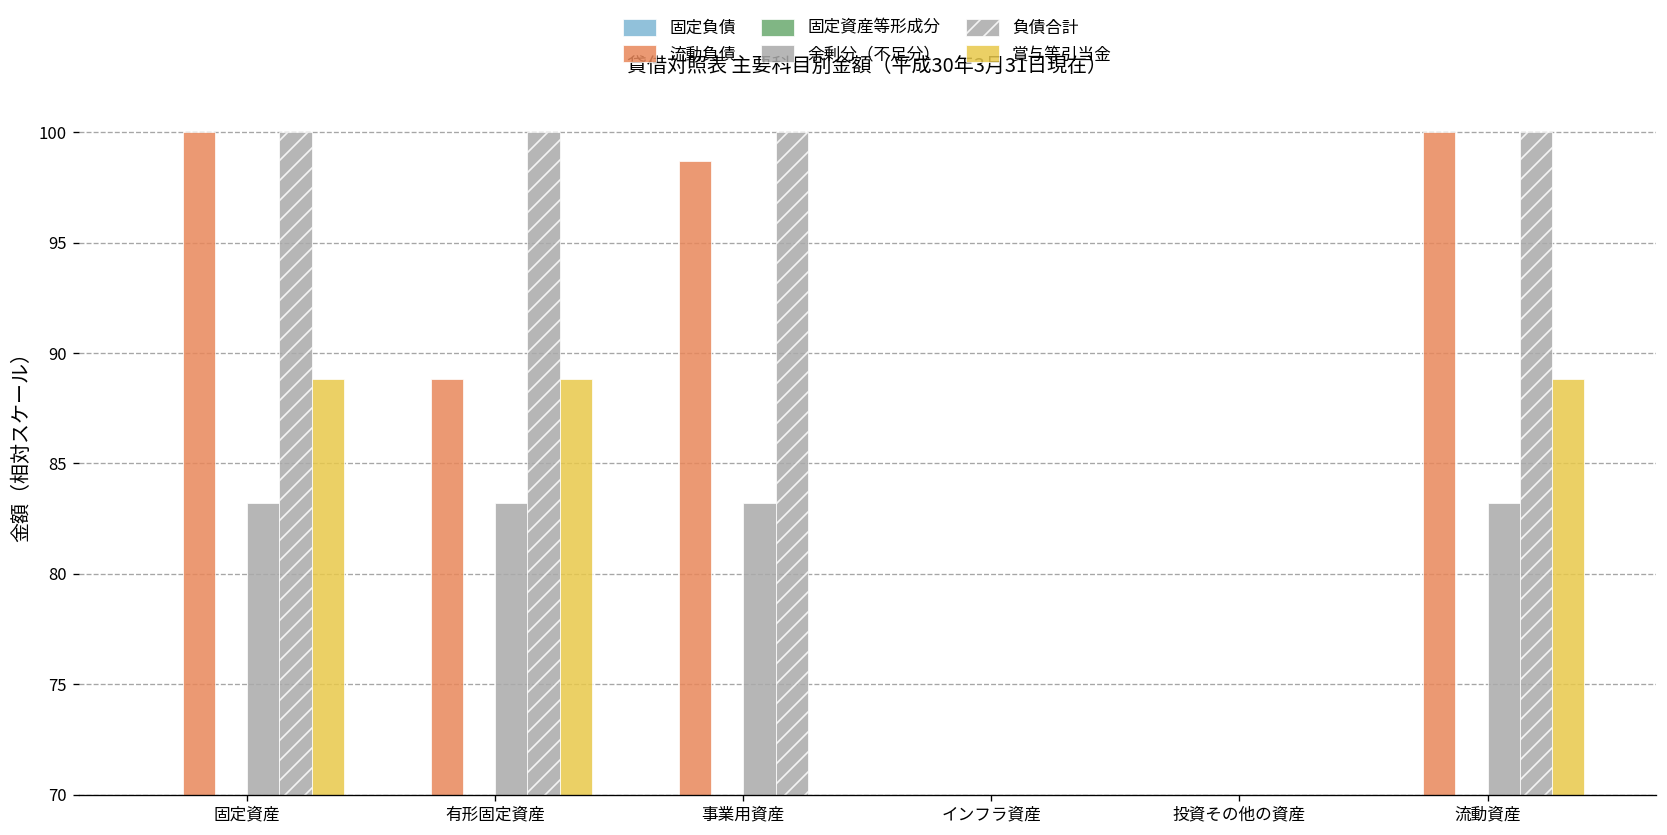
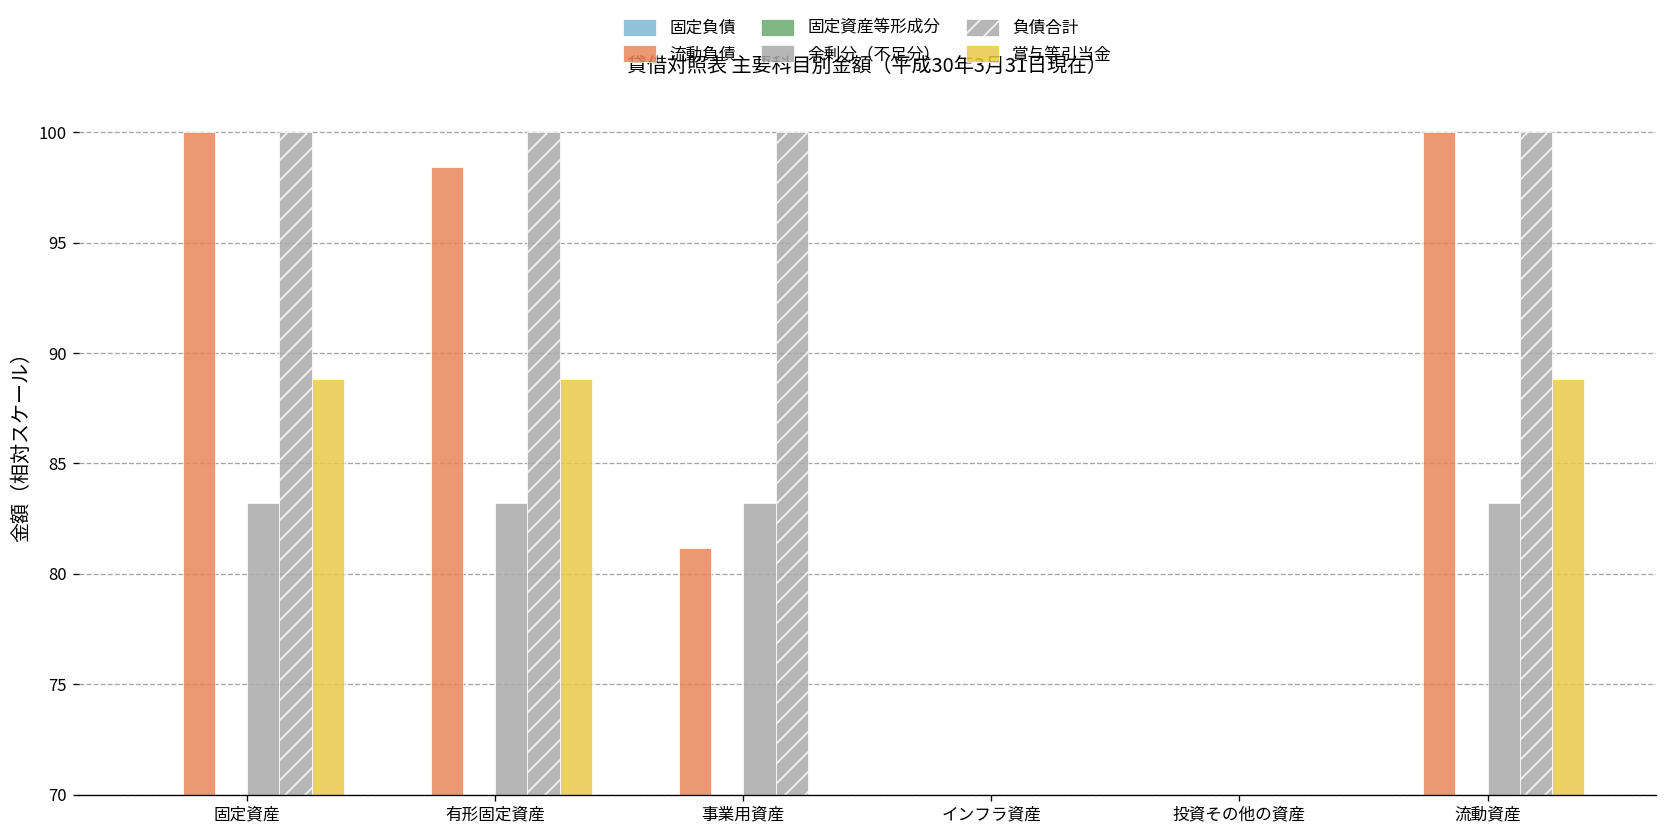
  {
    "固定負債": {
      "固定資産": 70.0,
      "有形固定資産": 70.0,
      "事業用資産": 70.0,
      "インフラ資産": 70.0,
      "投資その他の資産": 70.0,
      "流動資産": 70.0
    },
    "流動負債": {
      "固定資産": 100.0,
-     "有形固定資産": 88.8,
-     "事業用資産": 98.7,
+     "有形固定資産": 98.4,
+     "事業用資産": 81.2,
      "インフラ資産": 70.0,
      "投資その他の資産": 70.0,
      "流動資産": 100.0
    },
    "固定資産等形成分": {
      "固定資産": 70.0,
      "有形固定資産": 70.0,
      "事業用資産": 70.0,
      "インフラ資産": 70.0,
      "投資その他の資産": 70.0,
      "流動資産": 70.0
    },
    "賞与等引当金": {
      "固定資産": 88.8,
      "有形固定資産": 88.8,
      "事業用資産": 70.0,
      "インフラ資産": 70.0,
      "投資その他の資産": 70.0,
      "流動資産": 88.8
    }
  }
